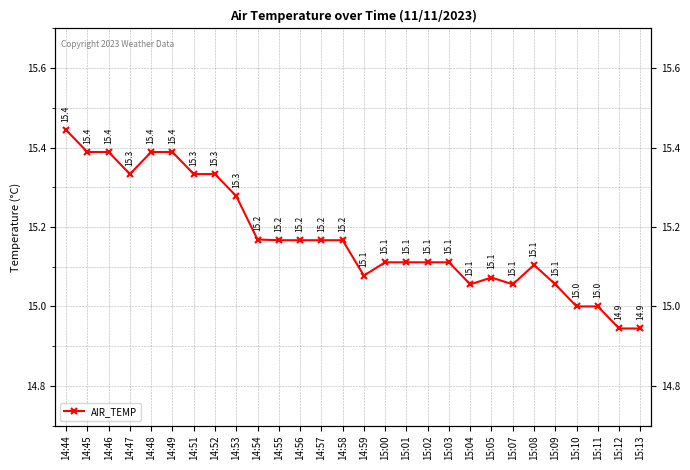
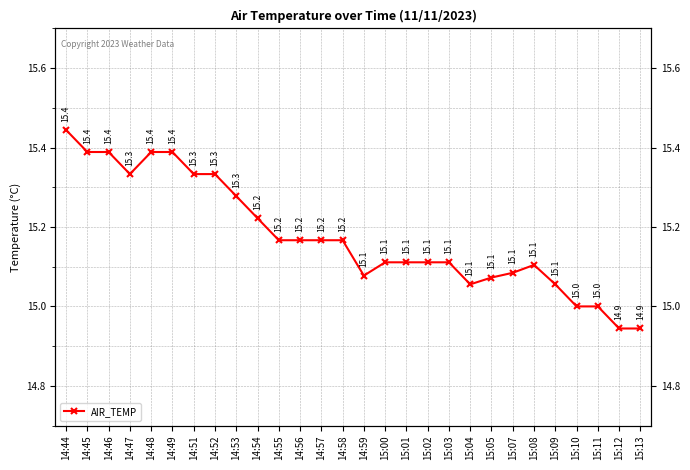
  {
-   "14:54": 15.17,
-   "15:07": 15.06
+   "14:54": 15.22,
+   "15:07": 15.08
  }
